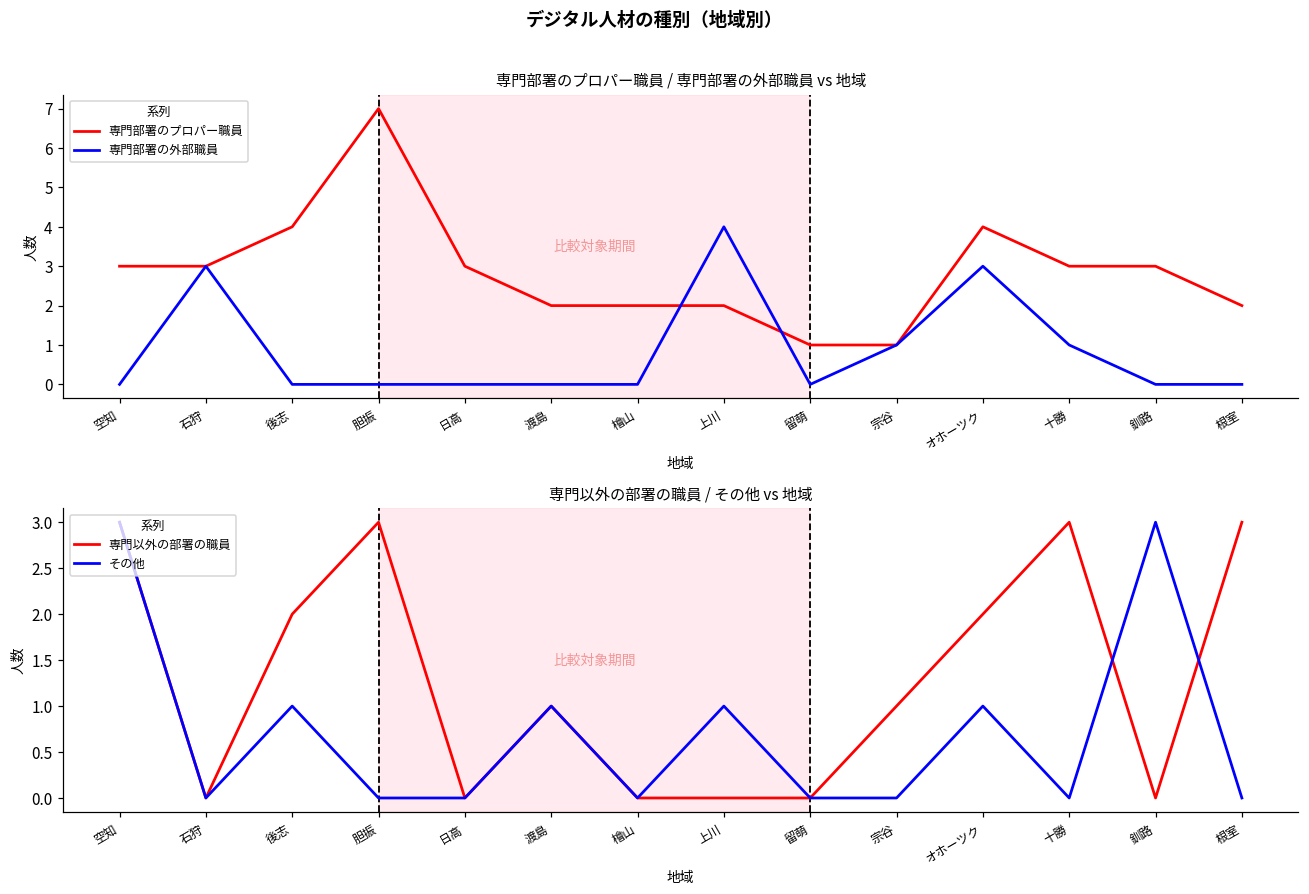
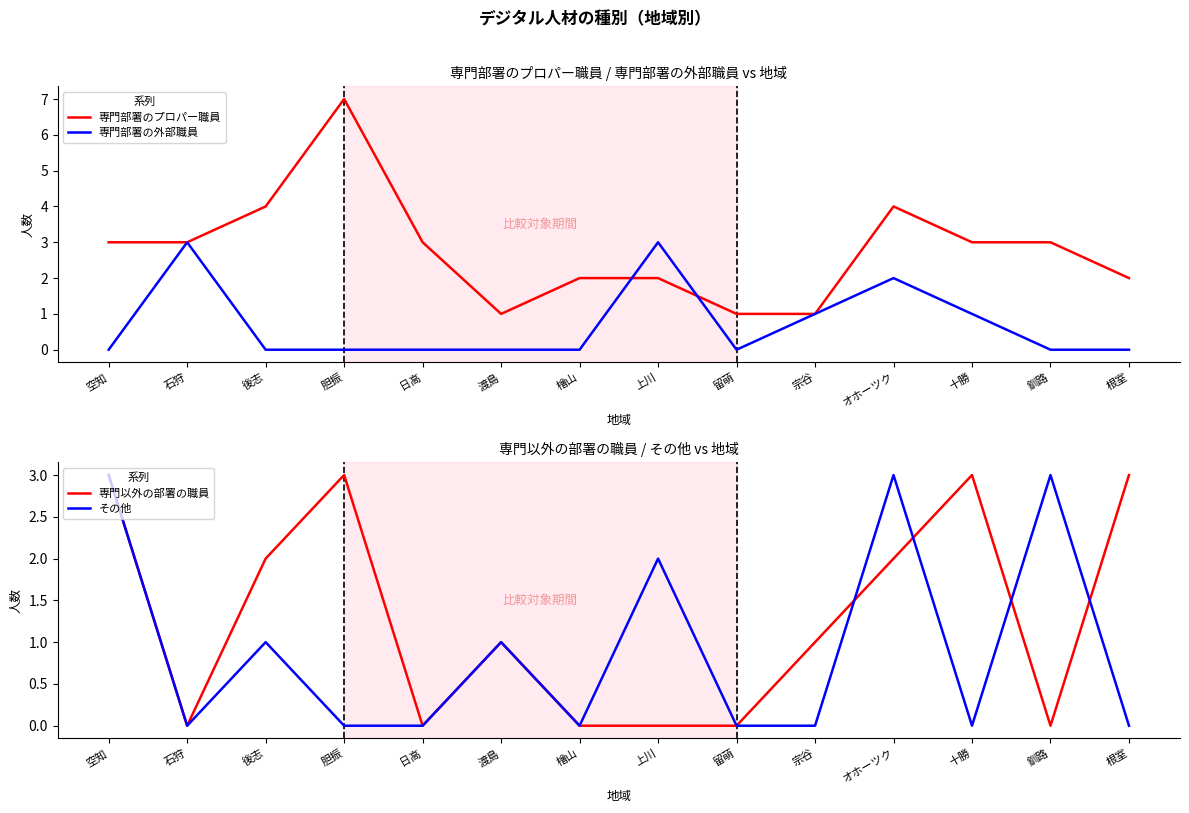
  {
    "専門部署のプロパー職員 / 専門部署の外部職員 vs 地域": {
      "専門部署のプロパー職員": {
        "空知": 3,
        "後志": 4,
        "胆振": 7,
        "日高": 3,
-       "渡島": 2,
+       "渡島": 1,
        "檜山": 2,
        "上川": 2,
        "留萌": 1,
        "オホーツク": 4,
        "十勝": 3,
        "釧路": 3,
        "根室": 2
      },
      "専門部署の外部職員": {
        "空知": 0,
        "後志": 0,
        "胆振": 0,
        "日高": 0,
        "渡島": 0,
        "檜山": 0,
-       "上川": 4,
+       "上川": 3,
        "留萌": 0,
-       "オホーツク": 3,
+       "オホーツク": 2,
        "十勝": 1,
        "釧路": 0,
        "根室": 0
      }
    },
    "専門以外の部署の職員 / その他 vs 地域": {
      "専門以外の部署の職員": {
        "後志": 2,
        "胆振": 3,
        "上川": 0,
        "宗谷": 1,
        "オホーツク": 2,
        "十勝": 3,
        "釧路": 0,
        "根室": 3
      },
      "その他": {
        "後志": 1,
        "胆振": 0,
-       "上川": 1,
+       "上川": 2,
        "宗谷": 0,
-       "オホーツク": 1,
+       "オホーツク": 3,
        "十勝": 0,
        "釧路": 3,
        "根室": 0
      }
    }
  }
